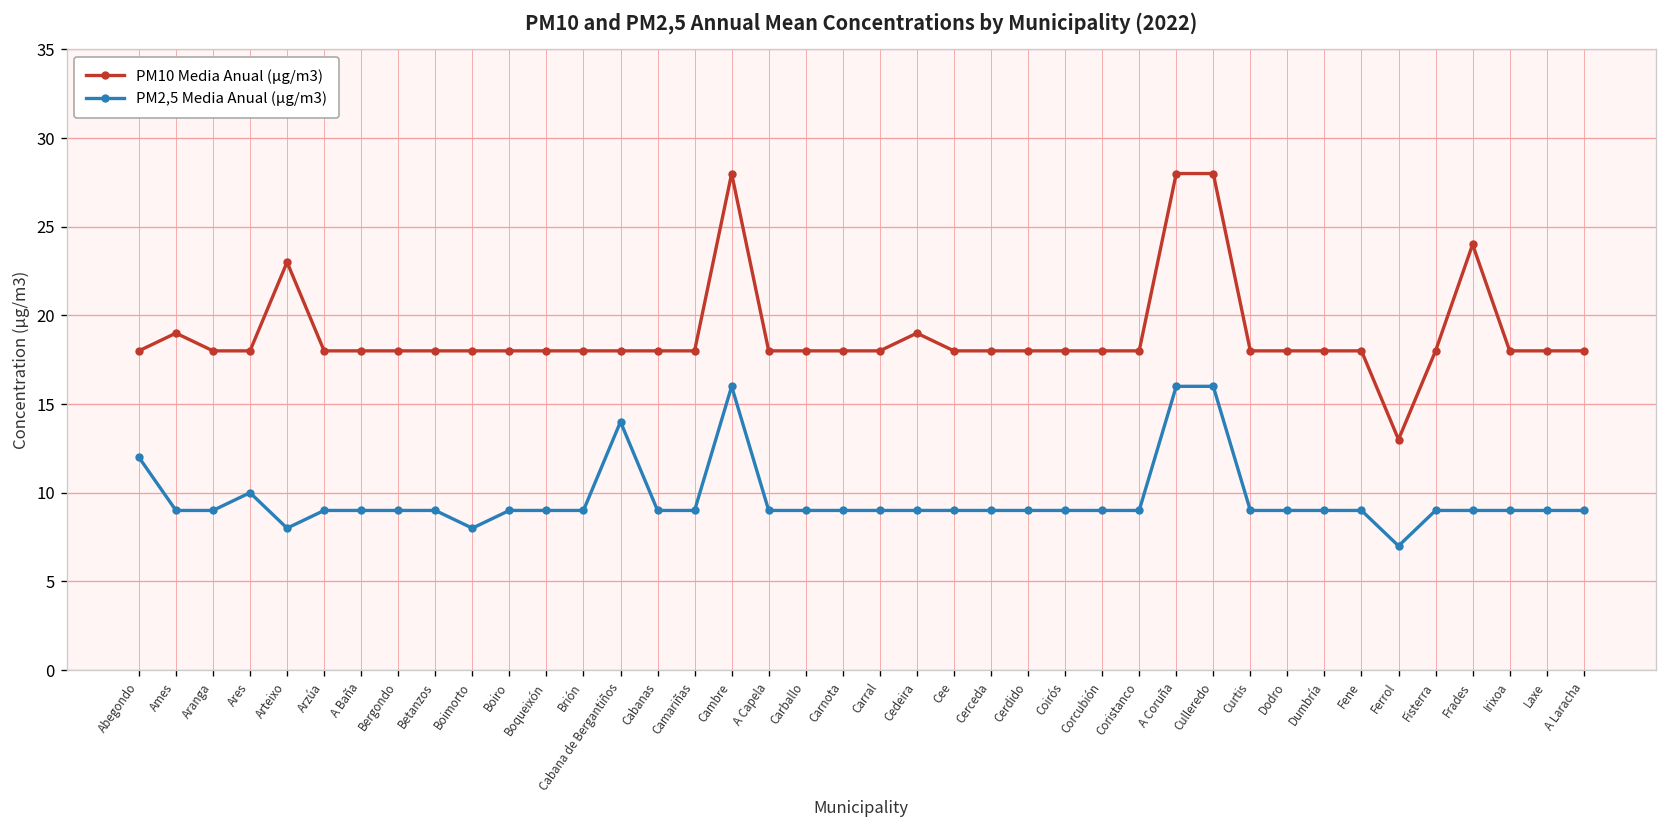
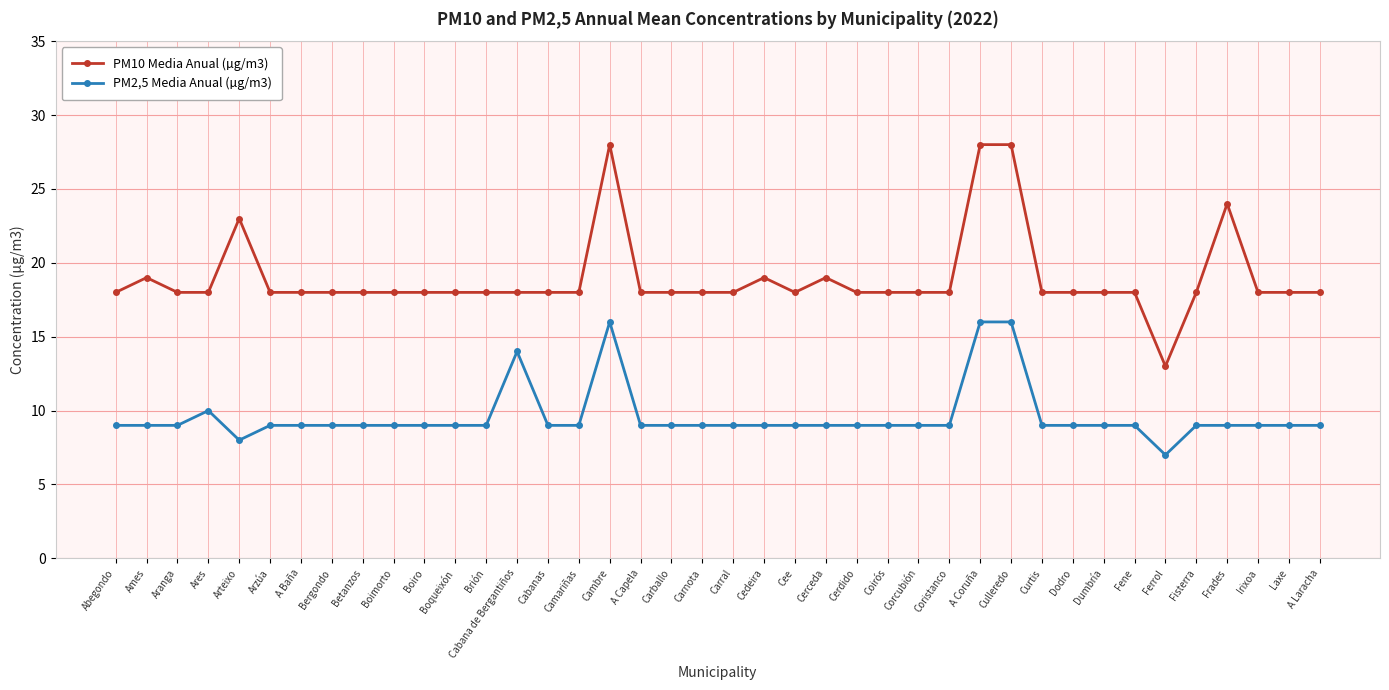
  {
    "PM10 Media Anual (µg/m3)": {
      "Abegondo": 18,
      "Ames": 19,
      "Aranga": 18,
      "Ares": 18,
      "Arteixo": 23,
      "Arzúa": 18,
      "A Baña": 18,
      "Bergondo": 18,
      "Betanzos": 18,
      "Boimorto": 18,
      "Boiro": 18,
      "Boqueixón": 18,
      "Brión": 18,
      "Cabana de Bergantiños": 18,
      "Cabanas": 18,
      "Camariñas": 18,
      "Cambre": 28,
      "A Capela": 18,
      "Carballo": 18,
      "Carnota": 18,
      "Carral": 18,
      "Cedeira": 19,
      "Cee": 18,
-     "Cerceda": 18,
+     "Cerceda": 19,
      "Cerdido": 18,
      "Coirós": 18,
      "Corcubión": 18,
      "Coristanco": 18,
      "A Coruña": 28,
      "Culleredo": 28,
      "Curtis": 18,
      "Dodro": 18,
      "Dumbría": 18,
      "Fene": 18,
      "Ferrol": 13,
      "Fisterra": 18,
      "Frades": 24,
      "Irixoa": 18,
      "Laxe": 18,
      "A Laracha": 18
    },
    "PM2,5 Media Anual (µg/m3)": {
-     "Abegondo": 12,
+     "Abegondo": 9,
      "Ames": 9,
      "Aranga": 9,
      "Ares": 10,
      "Arteixo": 8,
      "Arzúa": 9,
      "A Baña": 9,
      "Bergondo": 9,
      "Betanzos": 9,
-     "Boimorto": 8,
+     "Boimorto": 9,
      "Boiro": 9,
      "Boqueixón": 9,
      "Brión": 9,
      "Cabana de Bergantiños": 14,
      "Cabanas": 9,
      "Camariñas": 9,
      "Cambre": 16,
      "A Capela": 9,
      "Carballo": 9,
      "Carnota": 9,
      "Carral": 9,
      "Cedeira": 9,
      "Cee": 9,
      "Cerceda": 9,
      "Cerdido": 9,
      "Coirós": 9,
      "Corcubión": 9,
      "Coristanco": 9,
      "A Coruña": 16,
      "Culleredo": 16,
      "Curtis": 9,
      "Dodro": 9,
      "Dumbría": 9,
      "Fene": 9,
      "Ferrol": 7,
      "Fisterra": 9,
      "Frades": 9,
      "Irixoa": 9,
      "Laxe": 9,
      "A Laracha": 9
    }
  }
